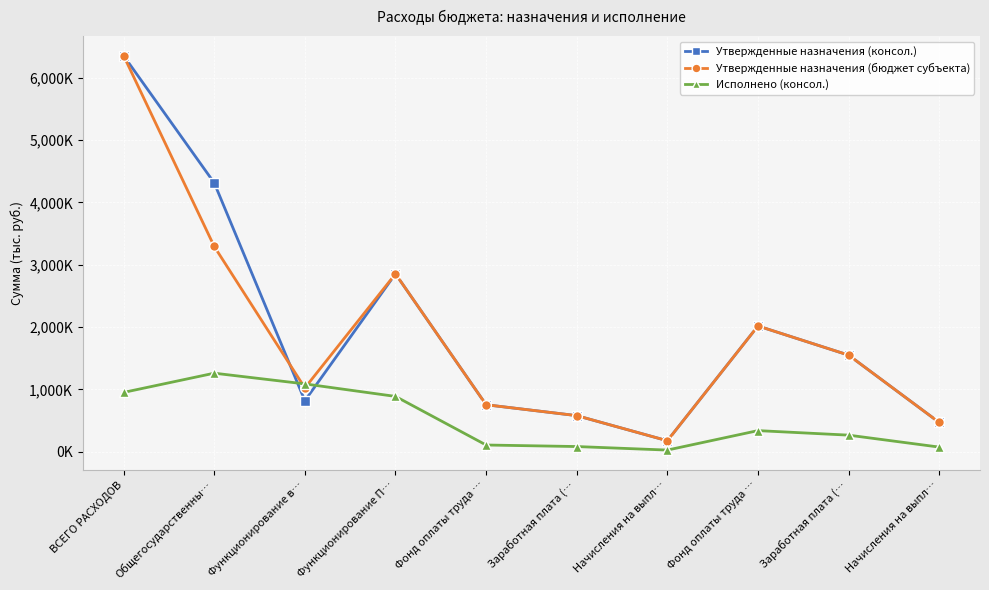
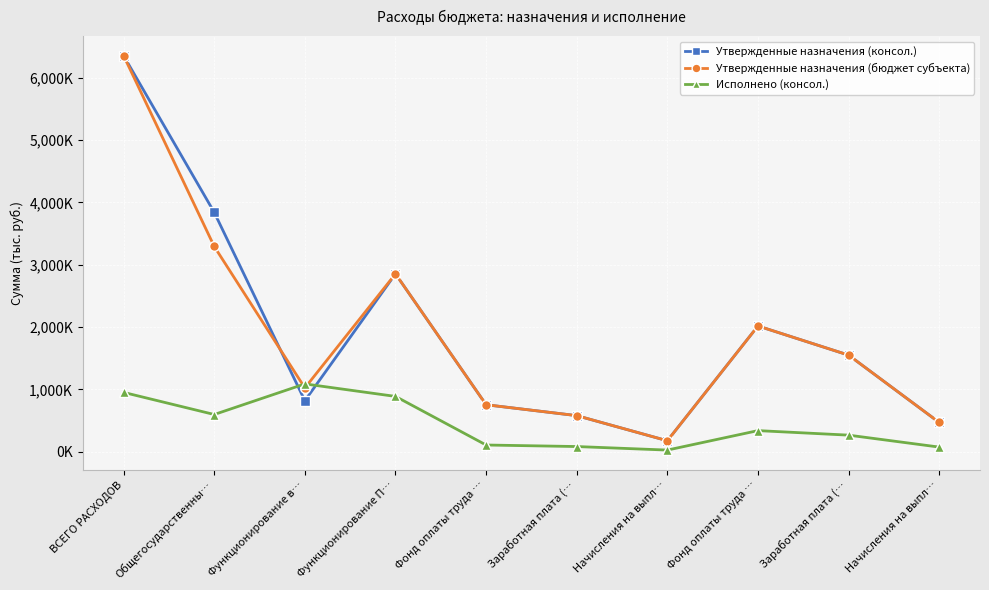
  {
    "Утвержденные назначения (консол.)": {
-     "Общегосударственны…": "4,300,000",
+     "Общегосударственны…": "3,800,000",
      "Функционирование в…": "800,000"
    },
    "Утвержденные назначения (бюджет субъекта)": {
      "Общегосударственны…": "3,300,000",
      "Функционирование в…": "1,000,000"
    },
    "Исполнено (консол.)": {
      "ВСЕГО РАСХОДОВ": "1,000,000",
-     "Общегосударственны…": "1,300,000",
+     "Общегосударственны…": "600,000",
      "Функционирование в…": "1,100,000",
      "Функционирование П…": "900,000"
    }
  }
